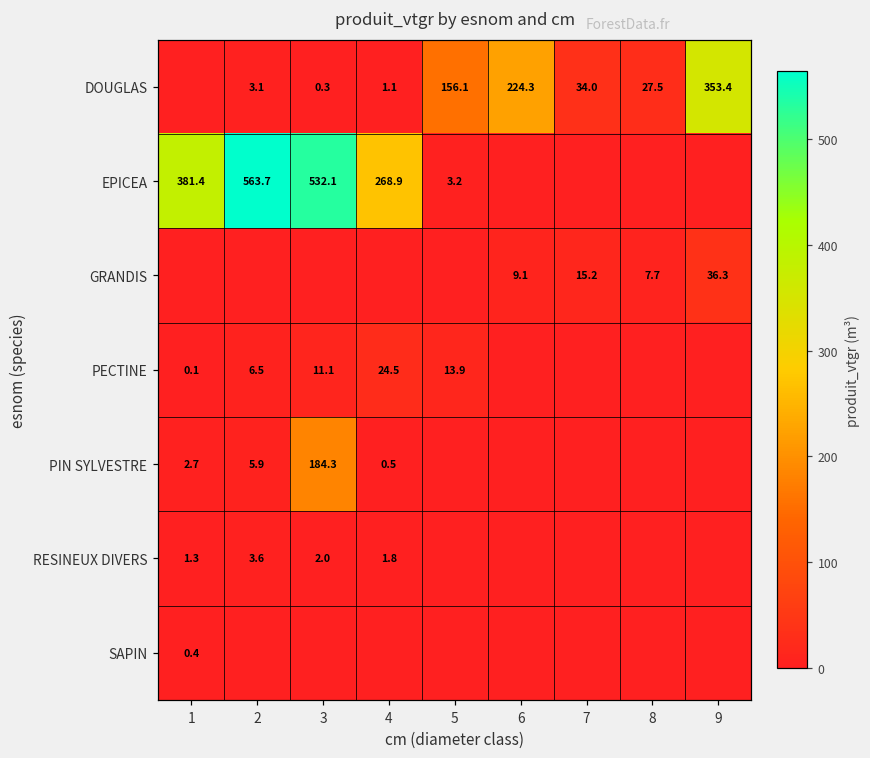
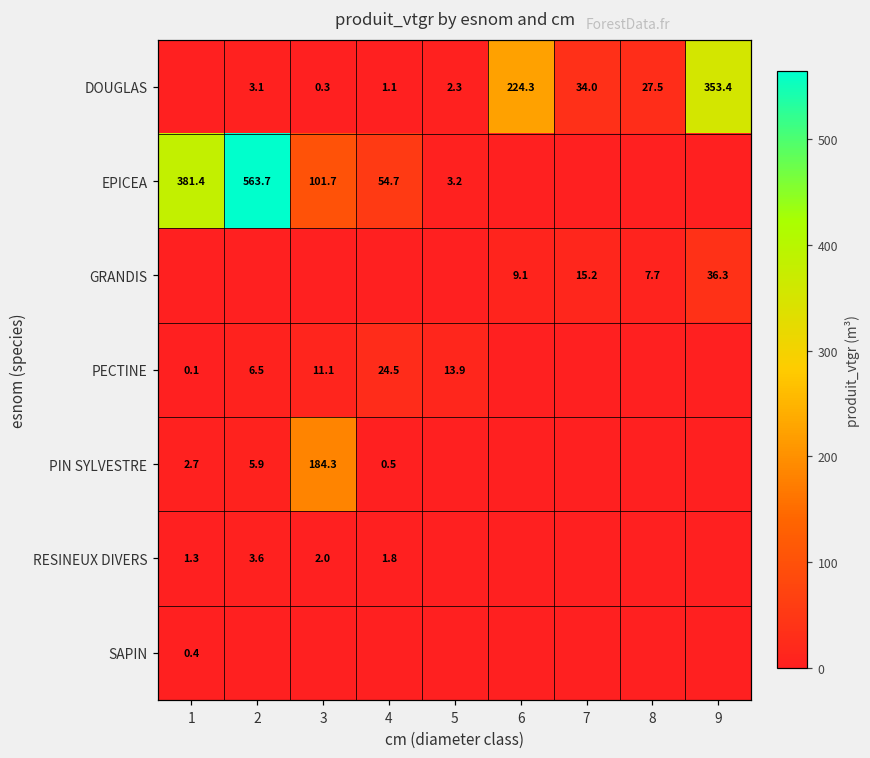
  {
    "DOUGLAS": {
      "2": 3.1,
      "3": 0.3,
      "4": 1.1,
-     "5": 156.1,
+     "5": 2.3,
      "6": 224.3,
      "7": 34.0,
      "8": 27.5,
      "9": 353.4
    },
    "EPICEA": {
      "1": 381.4,
      "2": 563.7,
-     "3": 532.1,
-     "4": 268.9,
+     "3": 101.7,
+     "4": 54.7,
      "5": 3.2
    },
    "GRANDIS": {
      "6": 9.1,
      "7": 15.2,
      "8": 7.7,
      "9": 36.3
    },
    "PECTINE": {
      "1": 0.1,
      "2": 6.5,
      "3": 11.1,
      "4": 24.5,
      "5": 13.9
    },
    "PIN SYLVESTRE": {
      "1": 2.7,
      "2": 5.9,
      "3": 184.3,
      "4": 0.5
    },
    "RESINEUX DIVERS": {
      "1": 1.3,
      "2": 3.6,
      "3": 2.0,
      "4": 1.8
    },
    "SAPIN": {
      "1": 0.4
    }
  }
